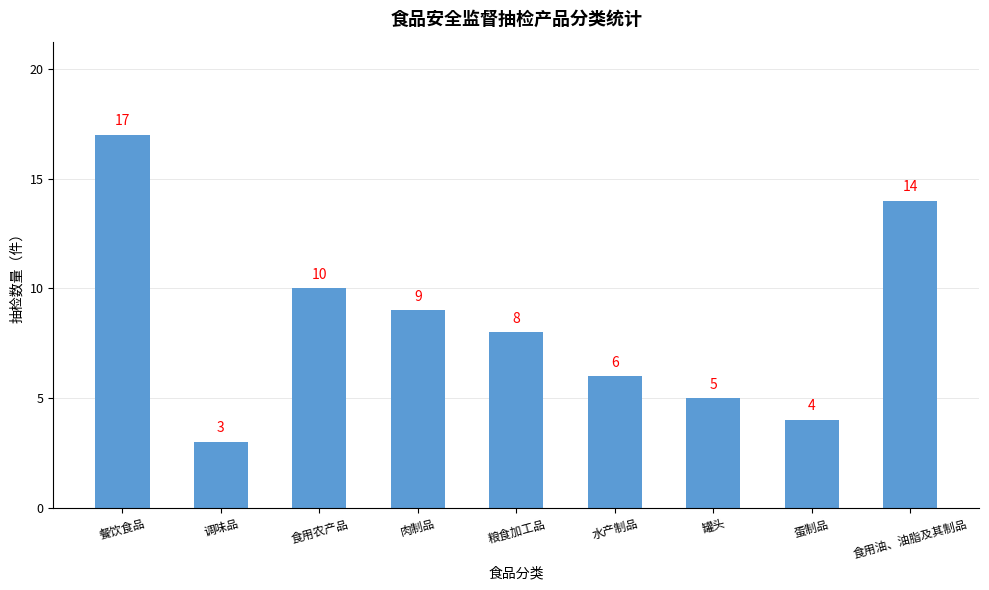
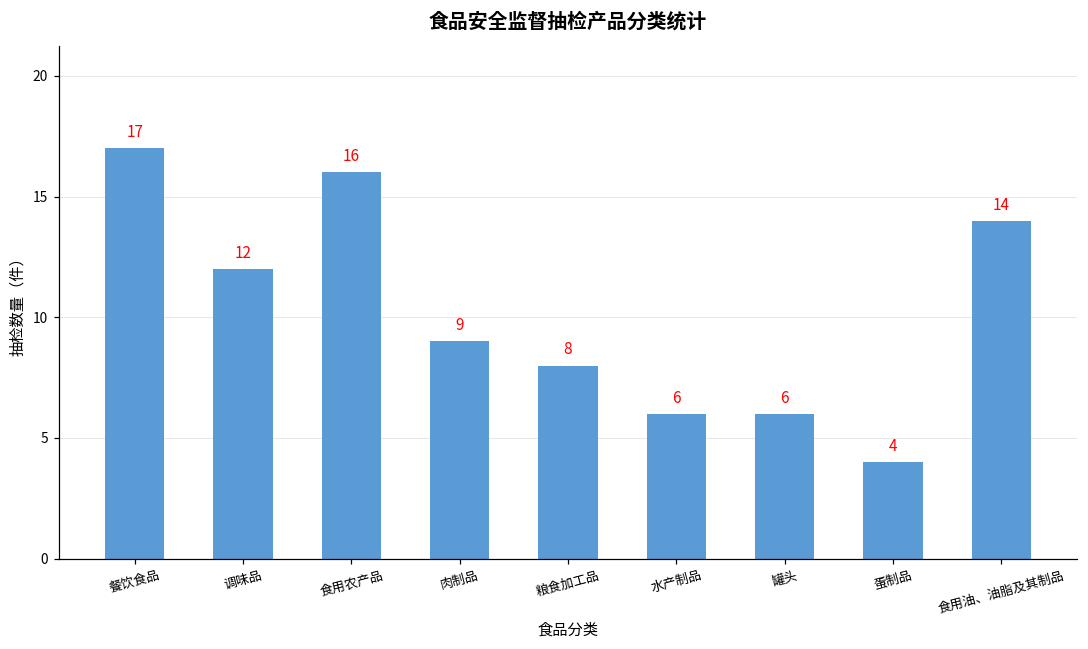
  {
    "餐饮食品": 17,
-   "调味品": 3,
-   "食用农产品": 10,
+   "调味品": 12,
+   "食用农产品": 16,
    "肉制品": 9,
    "粮食加工品": 8,
    "水产制品": 6,
-   "罐头": 5,
+   "罐头": 6,
    "蛋制品": 4,
    "食用油、油脂及其制品": 14
  }
